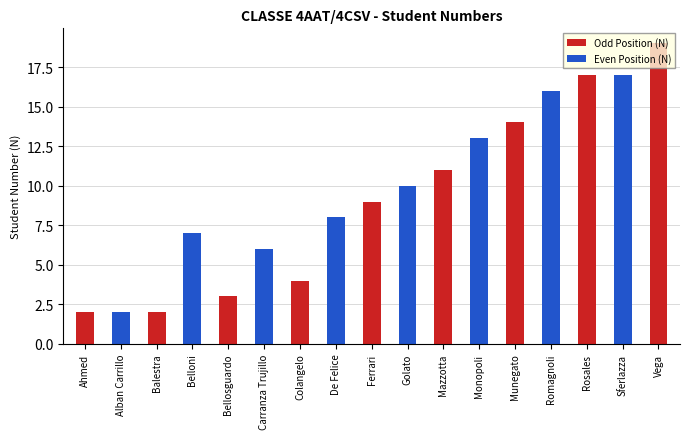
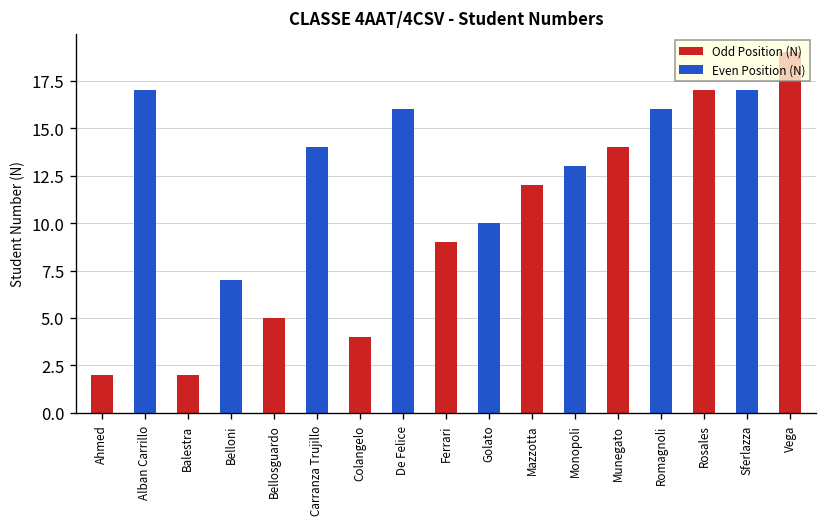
  {
    "Odd Position (N)": {
      "Ahmed": 2,
      "Alban Carrillo": 0,
      "Balestra": 2,
      "Belloni": 0,
-     "Bellosguardo": 3,
+     "Bellosguardo": 5,
      "Carranza Trujillo": 0,
      "Colangelo": 4,
      "De Felice": 0,
      "Ferrari": 9,
      "Golato": 0,
-     "Mazzotta": 11,
+     "Mazzotta": 12,
      "Monopoli": 0,
      "Munegato": 14,
      "Romagnoli": 0,
      "Rosales": 17,
      "Sferlazza": 0
    },
    "Even Position (N)": {
      "Ahmed": 0,
-     "Alban Carrillo": 2,
+     "Alban Carrillo": 17,
      "Balestra": 0,
      "Belloni": 7,
      "Bellosguardo": 0,
-     "Carranza Trujillo": 6,
+     "Carranza Trujillo": 14,
      "Colangelo": 0,
-     "De Felice": 8,
+     "De Felice": 16,
      "Ferrari": 0,
      "Golato": 10,
      "Mazzotta": 0,
      "Monopoli": 13,
      "Munegato": 0,
      "Romagnoli": 16,
      "Rosales": 0,
      "Sferlazza": 17,
      "Vega": 0
    }
  }
